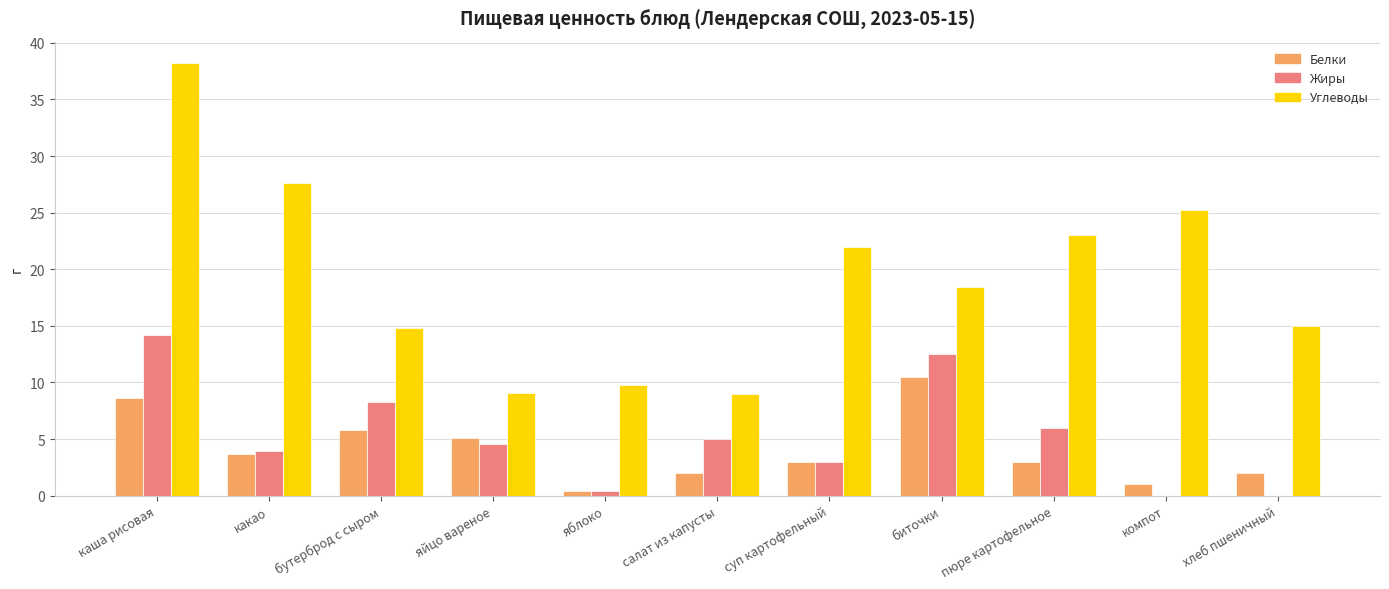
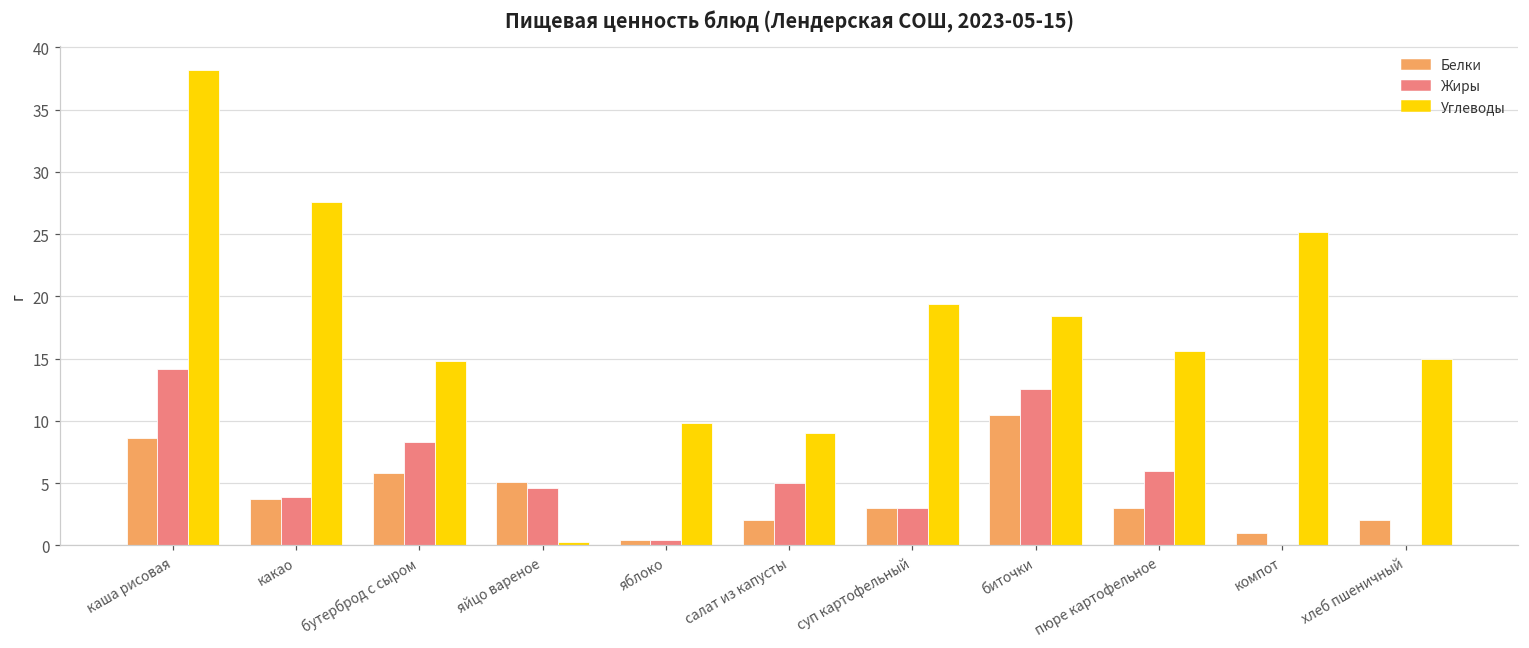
  {
    "Углеводы": {
      "каша рисовая": 38.2,
      "какао": 27.6,
      "бутерброд с сыром": 14.8,
-     "яйцо вареное": 9.1,
+     "яйцо вареное": 0.3,
      "яблоко": 9.8,
      "салат из капусты": 9.0,
-     "суп картофельный": 22.0,
+     "суп картофельный": 19.4,
      "биточки": 18.4,
-     "пюре картофельное": 23.0,
+     "пюре картофельное": 15.6,
      "компот": 25.2,
      "хлеб пшеничный": 15.0
    }
  }
